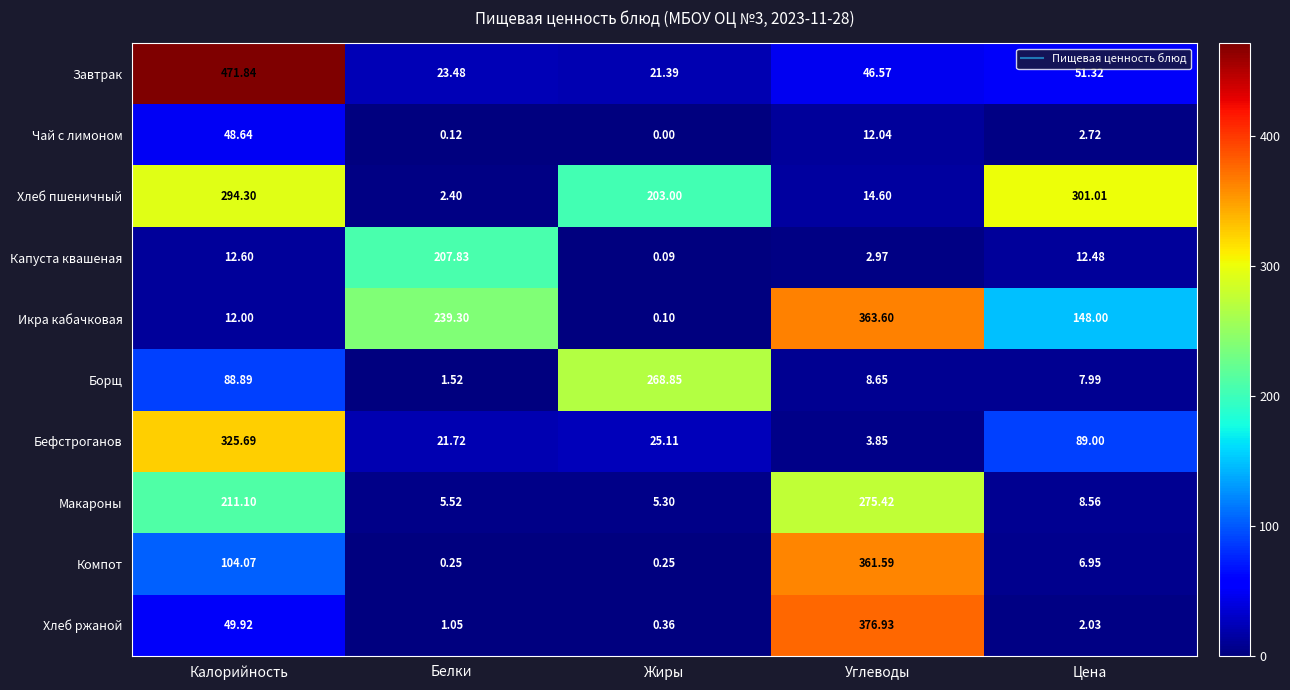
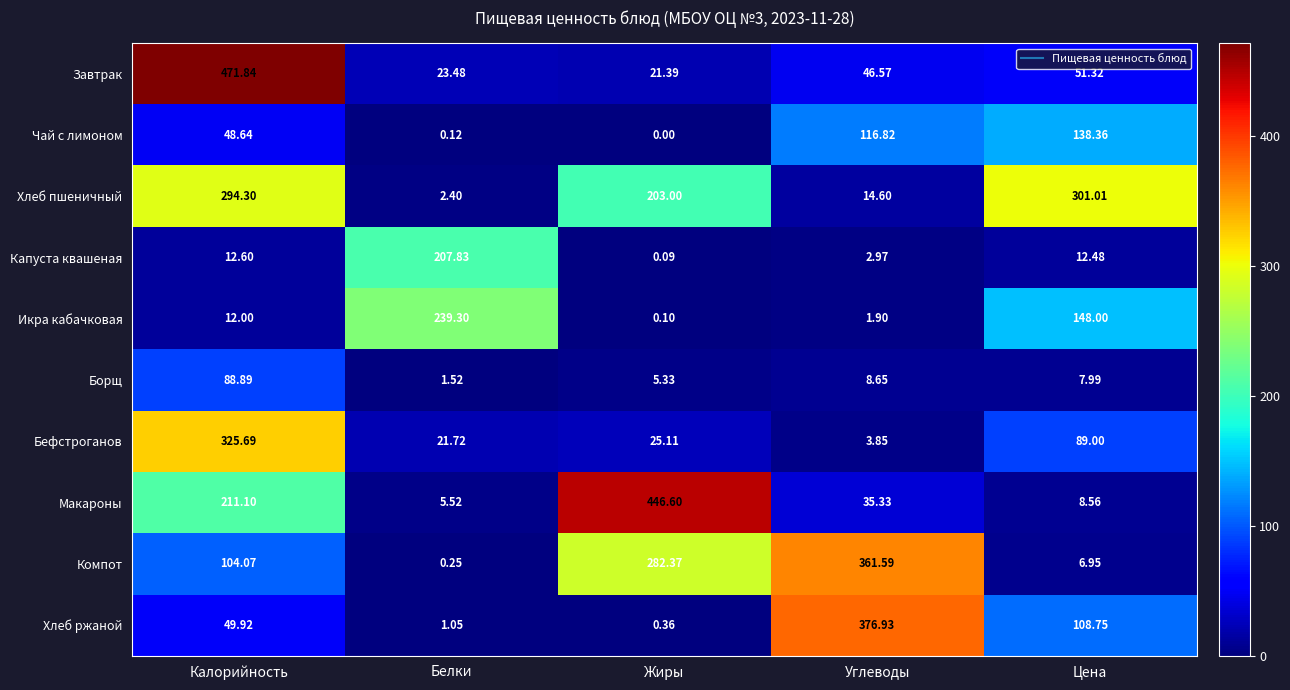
  {
    "Завтрак": {
      "Калорийность": 471.84,
      "Белки": 23.48,
      "Жиры": 21.39,
      "Углеводы": 46.57
    },
    "Чай с лимоном": {
      "Калорийность": 48.64,
      "Белки": 0.12,
      "Жиры": 0.00,
-     "Углеводы": 12.04,
-     "Цена": 2.72
+     "Углеводы": 116.82,
+     "Цена": 138.36
    },
    "Хлеб пшеничный": {
      "Калорийность": 294.30,
      "Белки": 2.40,
      "Жиры": 203.00,
      "Углеводы": 14.60,
      "Цена": 301.01
    },
    "Капуста квашеная": {
      "Калорийность": 12.60,
      "Белки": 207.83,
      "Жиры": 0.09,
      "Углеводы": 2.97,
      "Цена": 12.48
    },
    "Икра кабачковая": {
      "Калорийность": 12.00,
      "Белки": 239.30,
      "Жиры": 0.10,
-     "Углеводы": 363.60,
+     "Углеводы": 1.90,
      "Цена": 148.00
    },
    "Борщ": {
      "Калорийность": 88.89,
      "Белки": 1.52,
-     "Жиры": 268.85,
+     "Жиры": 5.33,
      "Углеводы": 8.65,
      "Цена": 7.99
    },
    "Бефстроганов": {
      "Калорийность": 325.69,
      "Белки": 21.72,
      "Жиры": 25.11,
      "Углеводы": 3.85,
      "Цена": 89.00
    },
    "Макароны": {
      "Калорийность": 211.10,
      "Белки": 5.52,
-     "Жиры": 5.30,
-     "Углеводы": 275.42,
+     "Жиры": 446.60,
+     "Углеводы": 35.33,
      "Цена": 8.56
    },
    "Компот": {
      "Калорийность": 104.07,
      "Белки": 0.25,
-     "Жиры": 0.25,
+     "Жиры": 282.37,
      "Углеводы": 361.59,
      "Цена": 6.95
    },
    "Хлеб ржаной": {
      "Калорийность": 49.92,
      "Белки": 1.05,
      "Жиры": 0.36,
      "Углеводы": 376.93,
-     "Цена": 2.03
+     "Цена": 108.75
    }
  }
